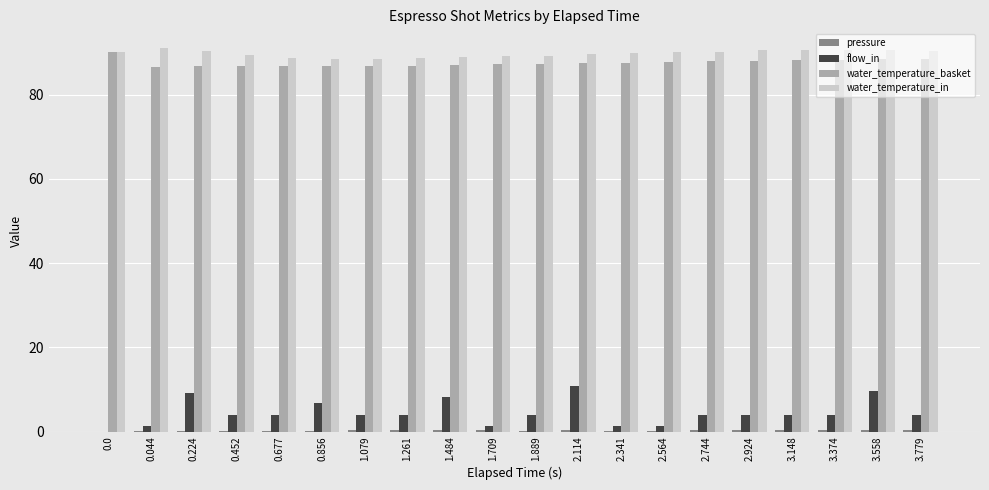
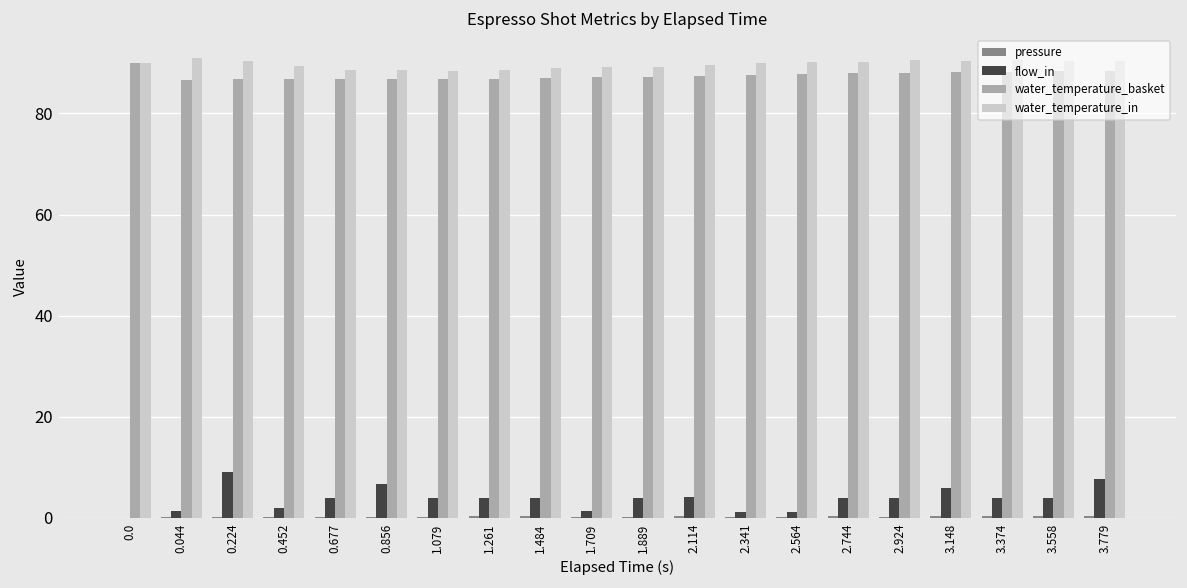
  {
    "flow_in": {
      "0.0": 0,
      "0.044": 1,
      "0.224": 9,
-     "0.452": 4,
+     "0.452": 2,
      "0.677": 4,
      "0.856": 7,
      "1.079": 4,
      "1.261": 4,
-     "1.484": 8,
+     "1.484": 4,
      "1.709": 1,
      "1.889": 4,
-     "2.114": 11,
+     "2.114": 4,
      "2.341": 1,
      "2.564": 1,
      "2.744": 4,
      "2.924": 4,
-     "3.148": 4,
+     "3.148": 6,
      "3.374": 4,
-     "3.558": 10,
-     "3.779": 4
+     "3.558": 4,
+     "3.779": 8
    }
  }
